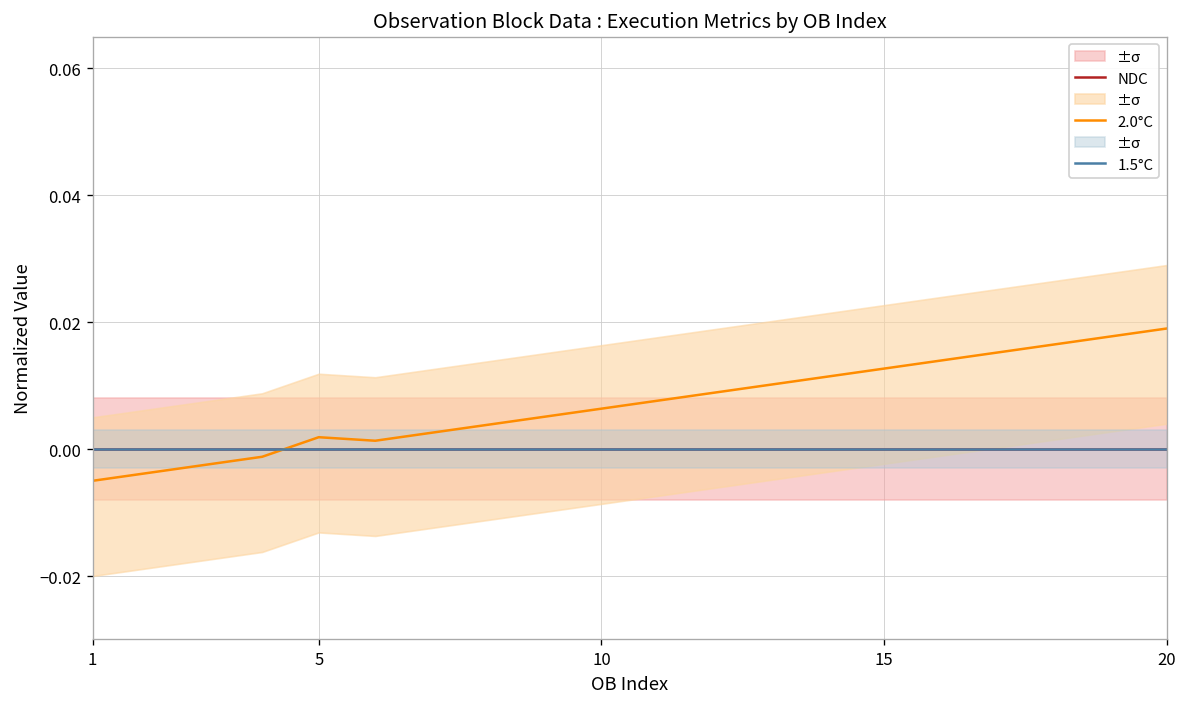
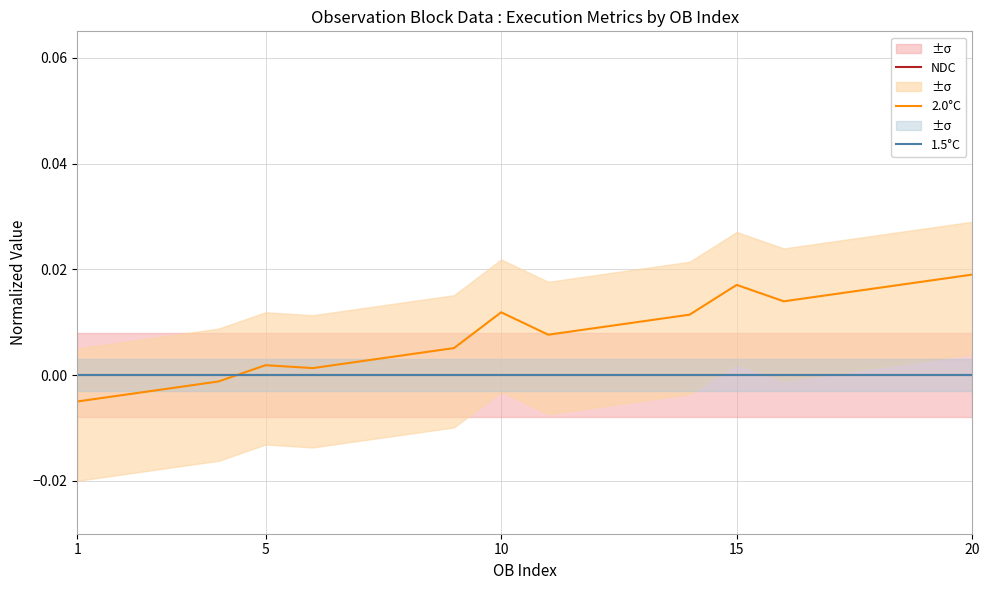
  {
    "1.5°C": {
      "1": 0.000,
      "5": 0.000,
      "10": 0.000,
      "15": 0.000,
      "20": 0.000
    },
    "2.0°C": {
      "1": -0.005,
      "5": 0.002,
-     "10": 0.006,
-     "15": 0.013,
+     "10": 0.012,
+     "15": 0.017,
      "20": 0.019
    }
  }
